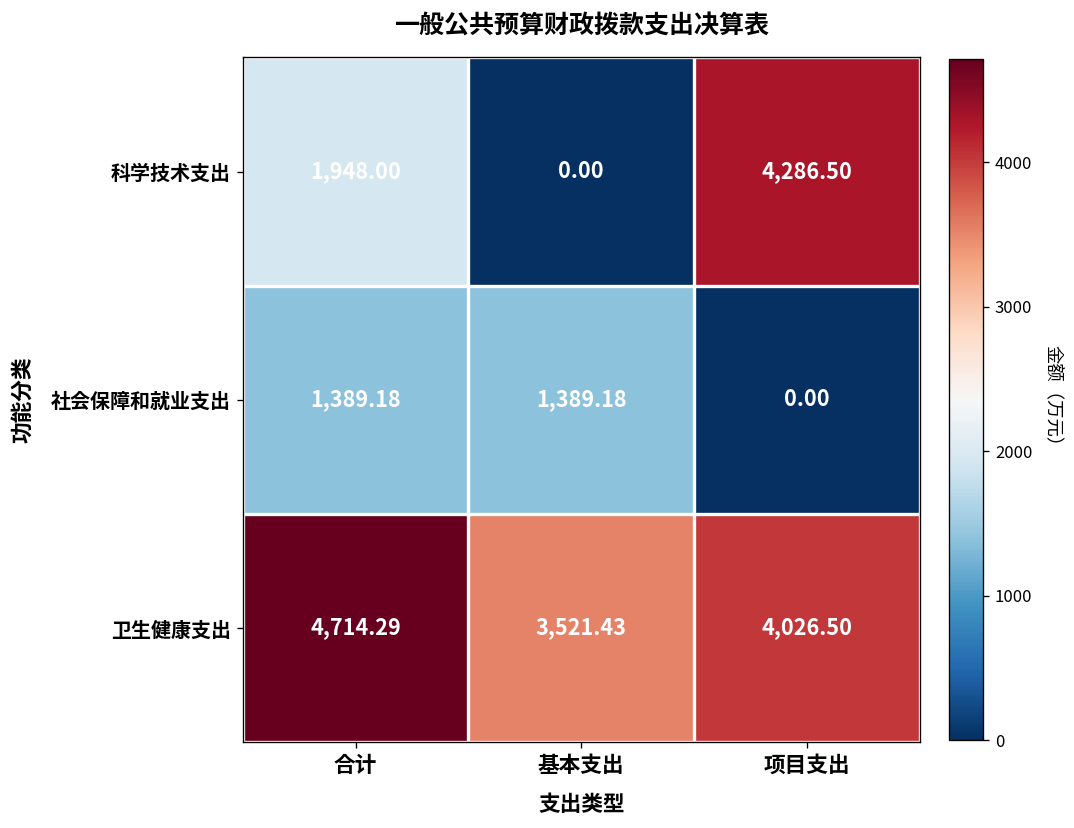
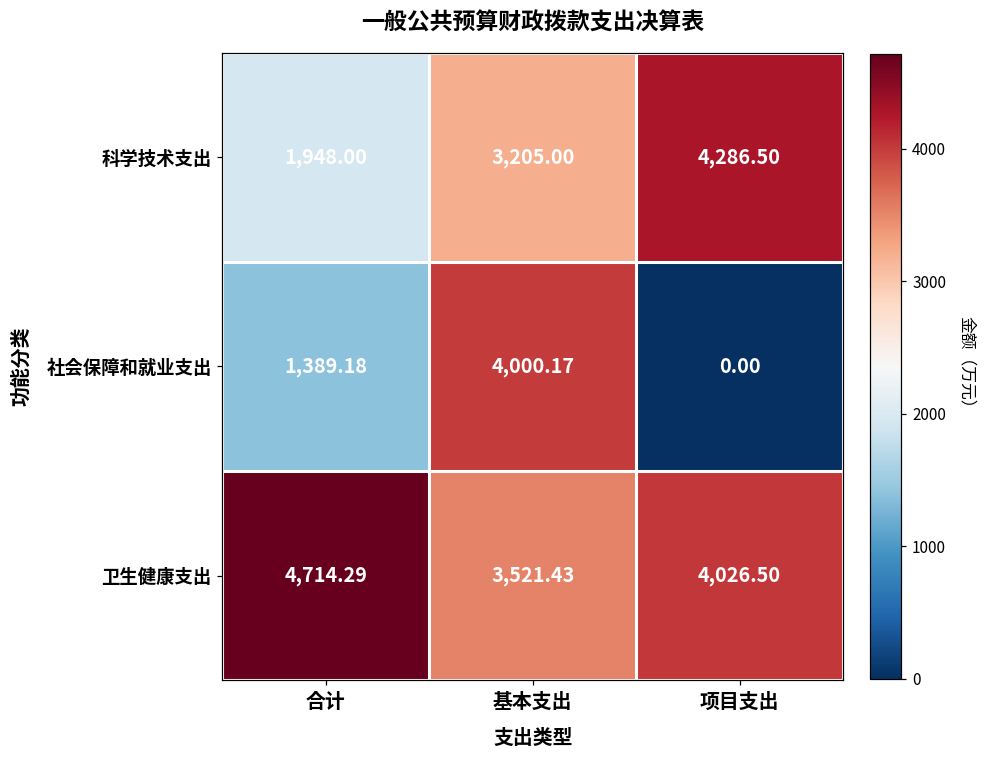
  {
    "科学技术支出": {
-     "基本支出": "0.00",
+     "基本支出": "3,205.00",
      "项目支出": "4,286.50"
    },
    "社会保障和就业支出": {
      "合计": "1,389.18",
-     "基本支出": "1,389.18",
+     "基本支出": "4,000.17",
      "项目支出": "0.00"
    },
    "卫生健康支出": {
      "合计": "4,714.29",
      "基本支出": "3,521.43",
      "项目支出": "4,026.50"
    }
  }
